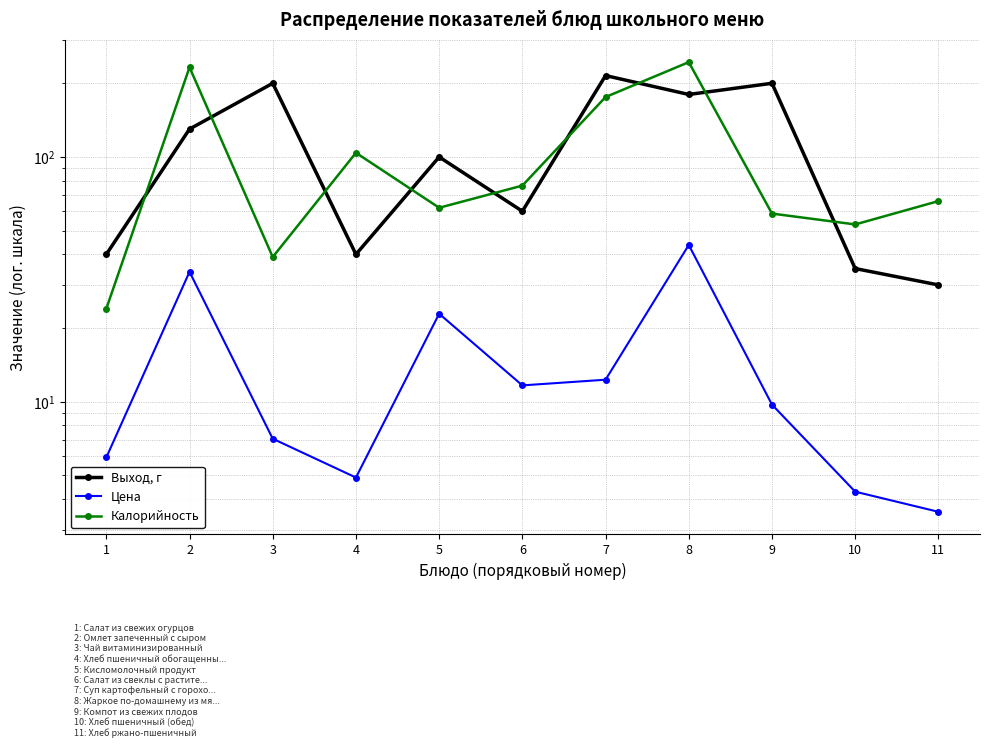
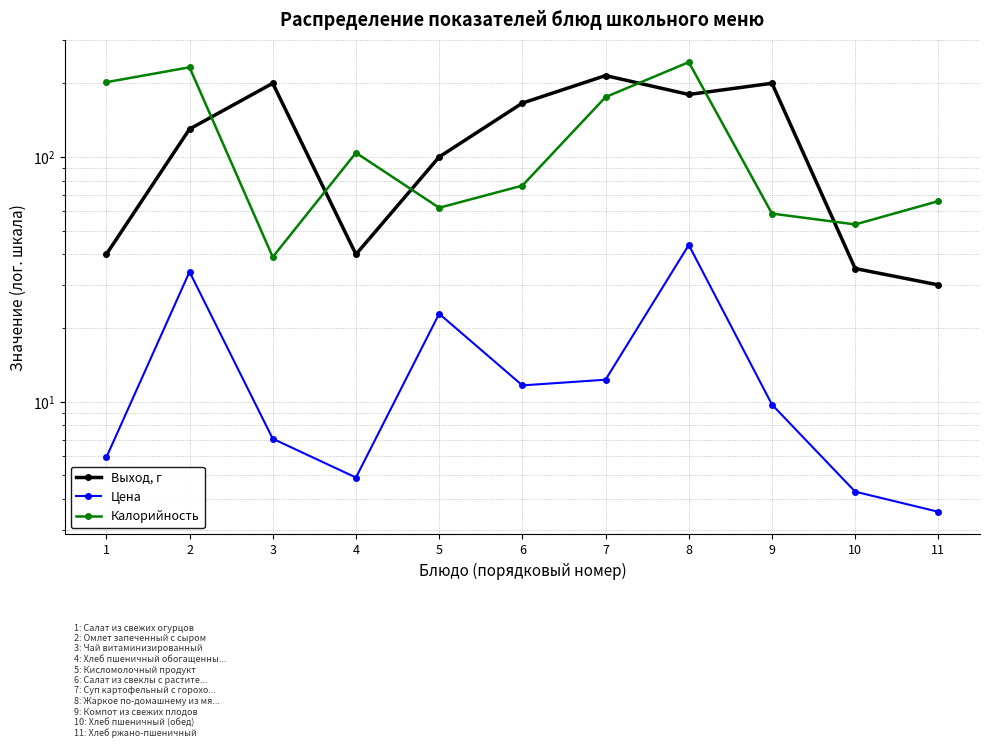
  {
    "Выход, г": {
      "1": 40,
      "2": 130,
      "3": 200,
      "4": 40,
      "5": 100,
-     "6": 60,
+     "6": 170,
      "7": 220,
      "8": 180,
      "9": 200,
      "10": 35,
      "11": 30
    },
    "Цена": {
      "1": 6,
      "2": 34,
      "3": 7,
      "4": 5,
      "5": 23,
      "6": 12,
      "7": 12,
      "8": 44,
      "9": 9.7,
      "10": 4.3,
      "11": 3.6
    },
    "Калорийность": {
-     "1": 24,
+     "1": 200,
      "2": 230,
      "3": 39,
      "4": 104,
      "5": 62,
      "6": 76,
      "7": 180,
      "8": 240,
      "9": 59,
      "10": 53,
      "11": 66
    }
  }
